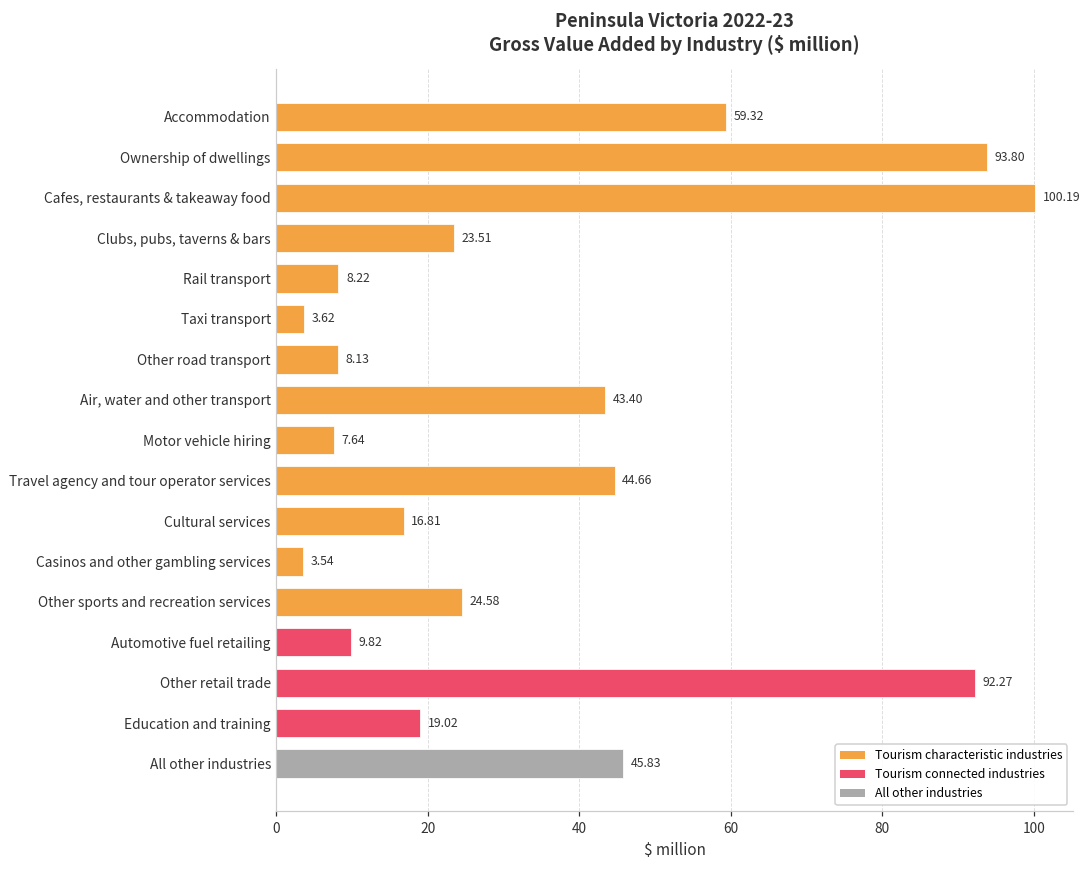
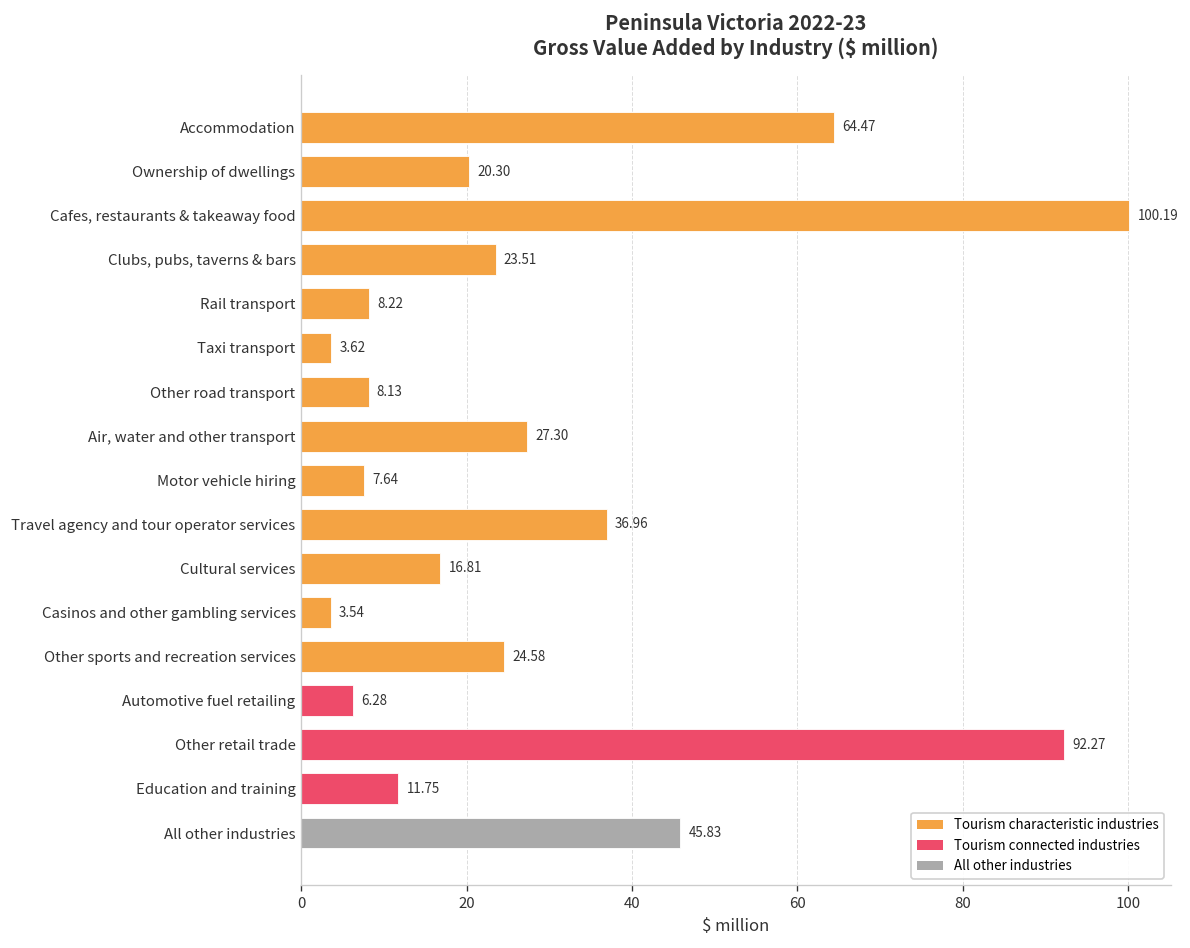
  {
-   "Accommodation": 59.32,
-   "Ownership of dwellings": 93.80,
+   "Accommodation": 64.47,
+   "Ownership of dwellings": 20.30,
    "Cafes, restaurants & takeaway food": 100.19,
    "Clubs, pubs, taverns & bars": 23.51,
    "Rail transport": 8.22,
    "Taxi transport": 3.62,
    "Other road transport": 8.13,
-   "Air, water and other transport": 43.40,
+   "Air, water and other transport": 27.30,
    "Motor vehicle hiring": 7.64,
-   "Travel agency and tour operator services": 44.66,
+   "Travel agency and tour operator services": 36.96,
    "Cultural services": 16.81,
    "Casinos and other gambling services": 3.54,
    "Other sports and recreation services": 24.58,
-   "Automotive fuel retailing": 9.82,
+   "Automotive fuel retailing": 6.28,
    "Other retail trade": 92.27,
-   "Education and training": 19.02,
+   "Education and training": 11.75,
    "All other industries": 45.83
  }
